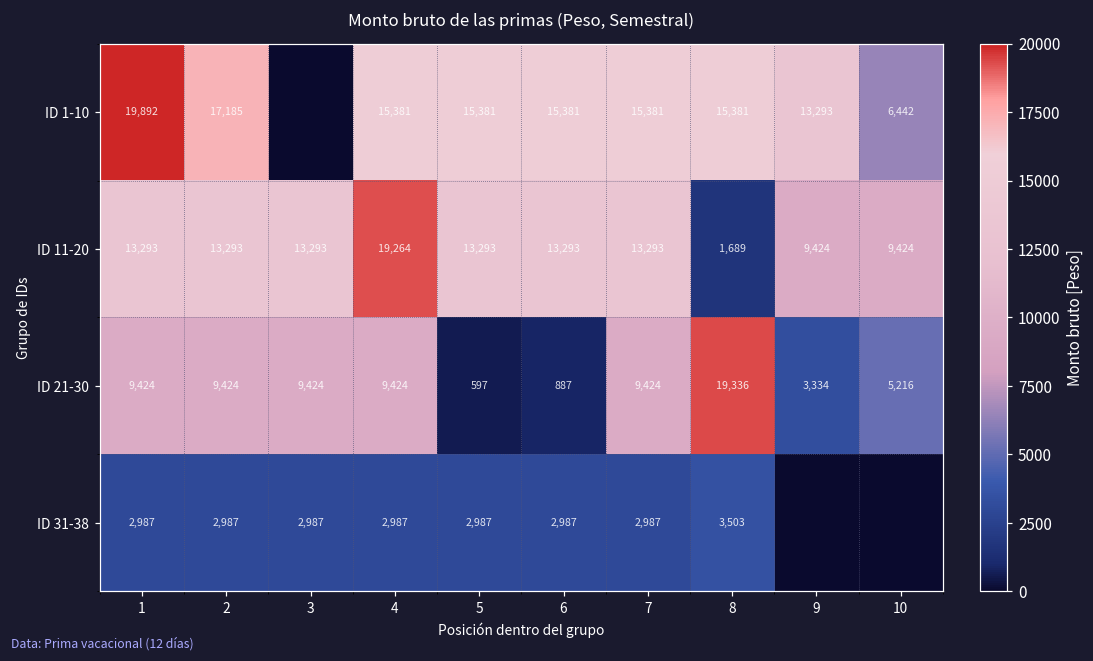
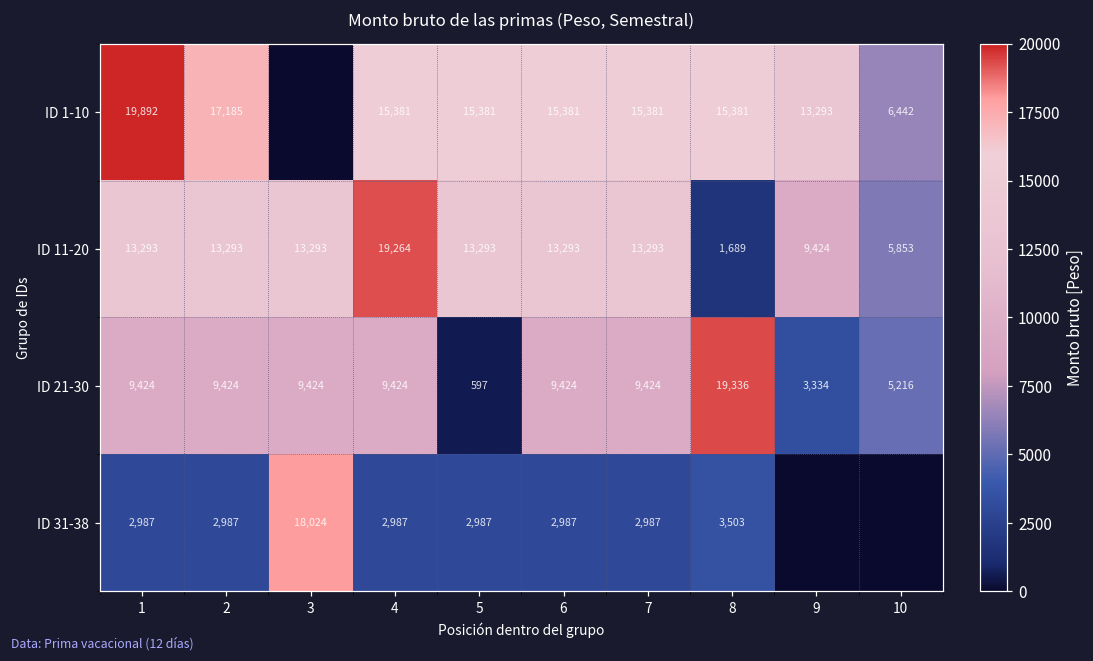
  {
    "ID 1-10": {
      "1": "19,892",
      "2": "17,185",
      "4": "15,381",
      "5": "15,381",
      "6": "15,381",
      "7": "15,381",
      "8": "15,381",
      "9": "13,293",
      "10": "6,442"
    },
    "ID 11-20": {
      "1": "13,293",
      "2": "13,293",
      "3": "13,293",
      "4": "19,264",
      "5": "13,293",
      "6": "13,293",
      "7": "13,293",
      "8": "1,689",
      "9": "9,424",
-     "10": "9,424"
+     "10": "5,853"
    },
    "ID 21-30": {
      "1": "9,424",
      "2": "9,424",
      "3": "9,424",
      "4": "9,424",
      "5": "597",
-     "6": "887",
+     "6": "9,424",
      "7": "9,424",
      "8": "19,336",
      "9": "3,334",
      "10": "5,216"
    },
    "ID 31-38": {
      "1": "2,987",
      "2": "2,987",
-     "3": "2,987",
+     "3": "18,024",
      "4": "2,987",
      "5": "2,987",
      "6": "2,987",
      "7": "2,987",
      "8": "3,503"
    }
  }
